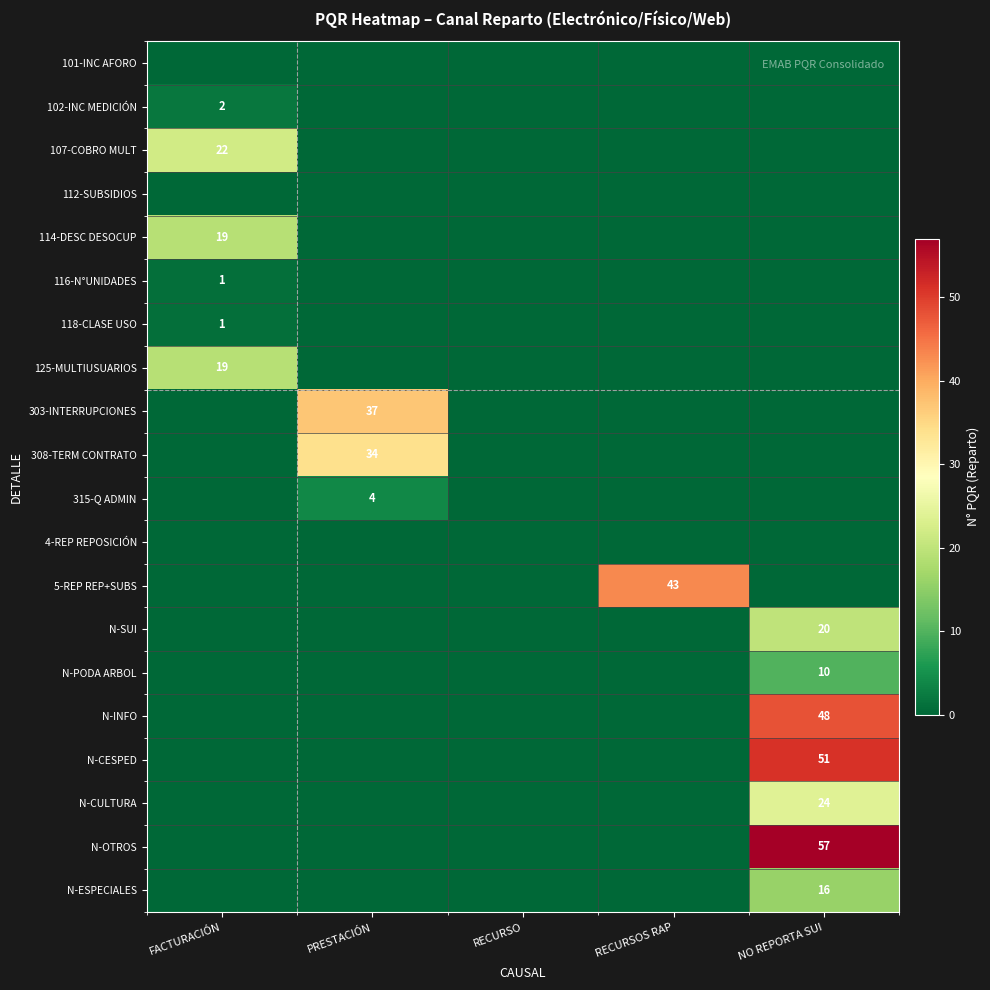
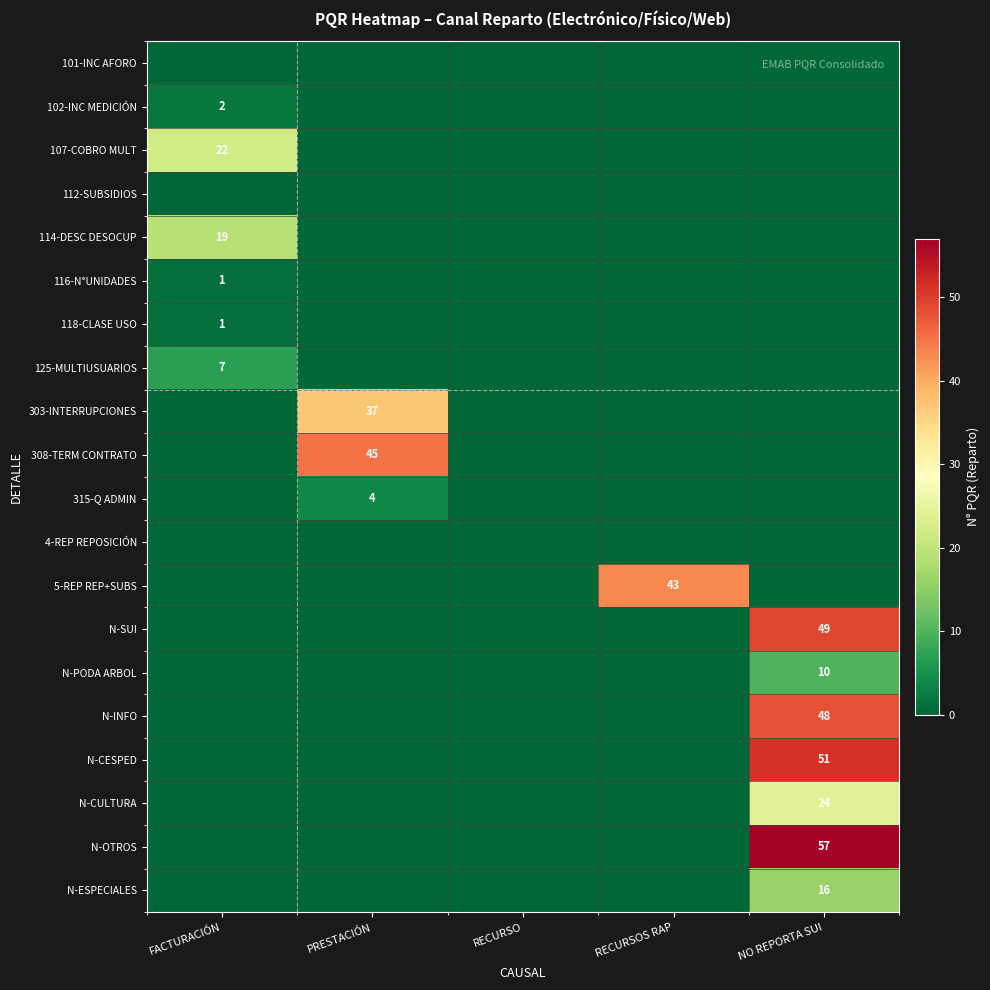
  {
    "102-INC MEDICIÓN": {
      "FACTURACIÓN": 2
    },
    "107-COBRO MULT": {
      "FACTURACIÓN": 22
    },
    "114-DESC DESOCUP": {
      "FACTURACIÓN": 19
    },
    "116-N°UNIDADES": {
      "FACTURACIÓN": 1
    },
    "118-CLASE USO": {
      "FACTURACIÓN": 1
    },
    "125-MULTIUSUARIOS": {
-     "FACTURACIÓN": 19
+     "FACTURACIÓN": 7
    },
    "303-INTERRUPCIONES": {
      "PRESTACIÓN": 37
    },
    "308-TERM CONTRATO": {
-     "PRESTACIÓN": 34
+     "PRESTACIÓN": 45
    },
    "315-Q ADMIN": {
      "PRESTACIÓN": 4
    },
    "5-REP REP+SUBS": {
      "RECURSOS RAP": 43
    },
    "N-SUI": {
-     "NO REPORTA SUI": 20
+     "NO REPORTA SUI": 49
    },
    "N-PODA ARBOL": {
      "NO REPORTA SUI": 10
    },
    "N-INFO": {
      "NO REPORTA SUI": 48
    },
    "N-CESPED": {
      "NO REPORTA SUI": 51
    },
    "N-CULTURA": {
      "NO REPORTA SUI": 24
    },
    "N-OTROS": {
      "NO REPORTA SUI": 57
    },
    "N-ESPECIALES": {
      "NO REPORTA SUI": 16
    }
  }
